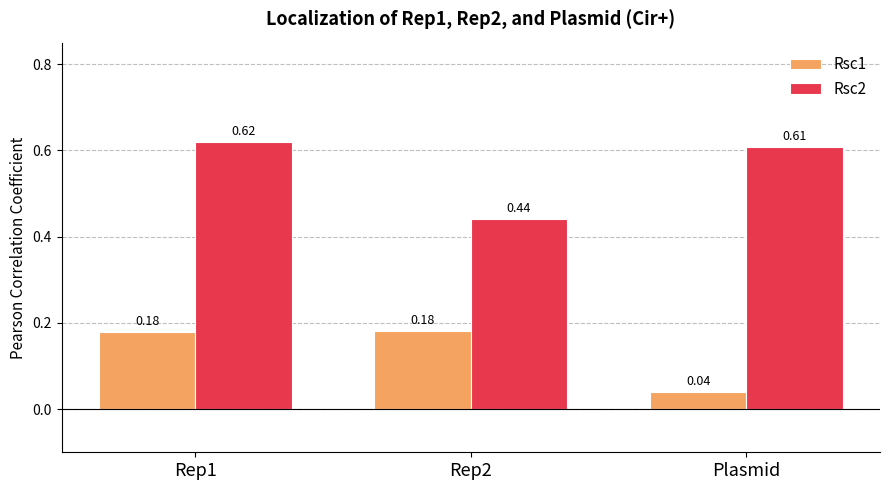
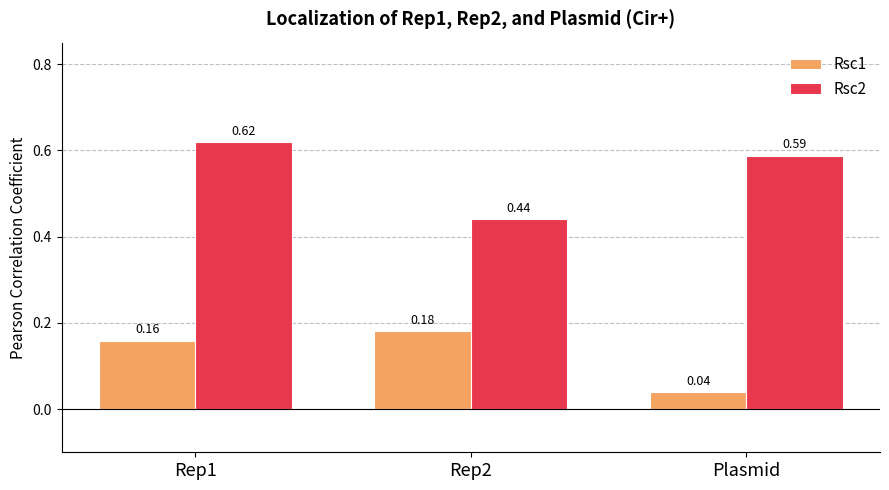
  {
    "Rsc1": {
-     "Rep1": 0.18,
+     "Rep1": 0.16,
      "Rep2": 0.18,
      "Plasmid": 0.04
    },
    "Rsc2": {
      "Rep1": 0.62,
      "Rep2": 0.44,
-     "Plasmid": 0.61
+     "Plasmid": 0.59
    }
  }
